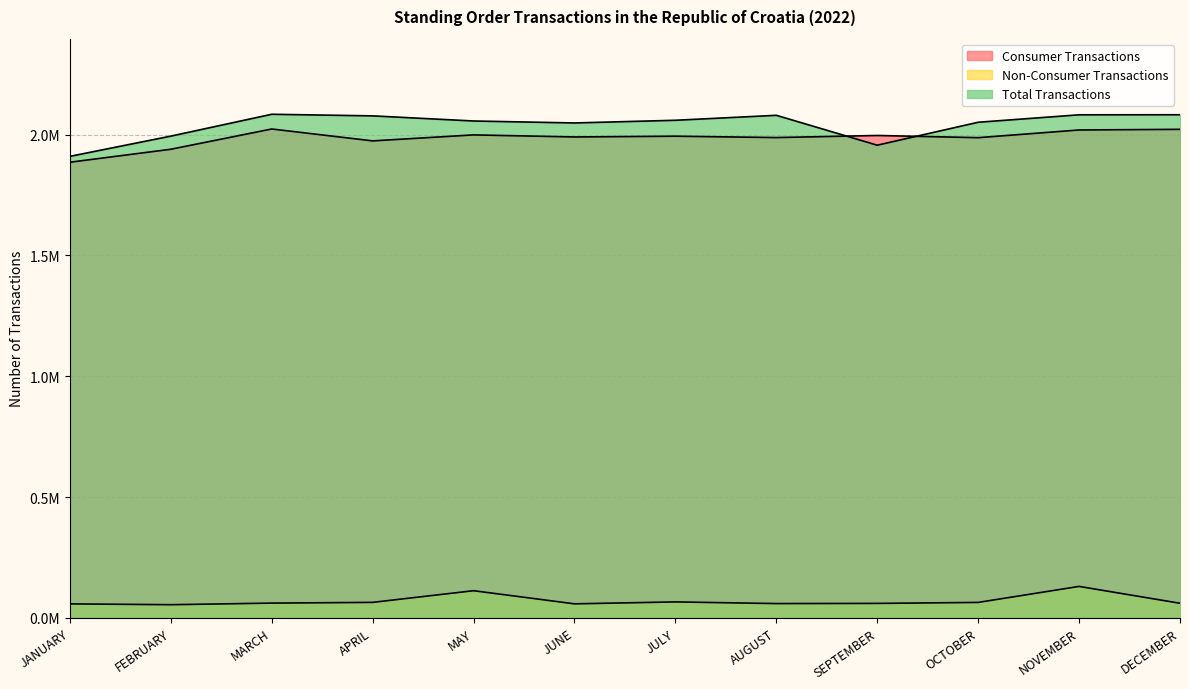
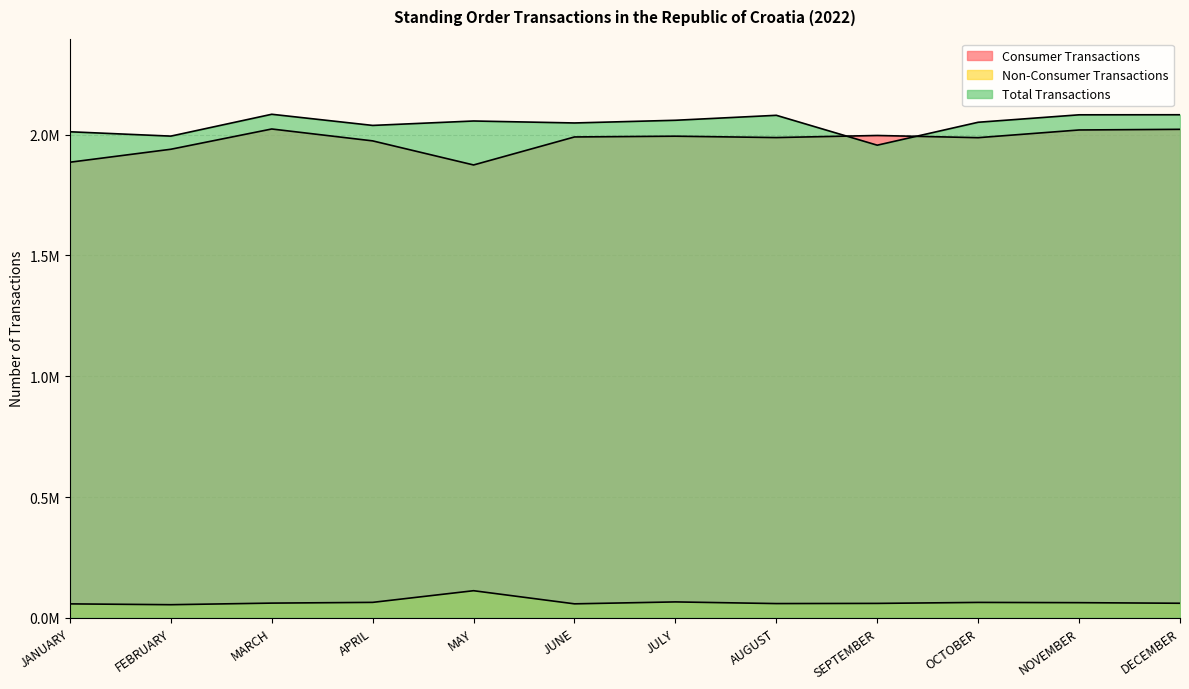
  {
    "Consumer Transactions": {
      "JANUARY": 1890000,
      "FEBRUARY": 1940000,
      "MARCH": 2020000,
      "APRIL": 1970000,
-     "MAY": 2000000,
+     "MAY": 1870000,
      "JUNE": 1990000,
      "JULY": 1990000,
      "AUGUST": 1990000,
      "SEPTEMBER": 2000000,
      "OCTOBER": 1990000,
      "NOVEMBER": 2020000,
      "DECEMBER": 2020000
    },
    "Non-Consumer Transactions": {
      "JANUARY": 60000,
      "FEBRUARY": 50000,
      "MARCH": 60000,
      "APRIL": 60000,
      "MAY": 110000,
      "JUNE": 60000,
      "JULY": 70000,
      "AUGUST": 60000,
      "SEPTEMBER": 60000,
      "OCTOBER": 60000,
-     "NOVEMBER": 130000,
+     "NOVEMBER": 60000,
      "DECEMBER": 60000
    },
    "Total Transactions": {
-     "JANUARY": 1910000,
+     "JANUARY": 2010000,
      "FEBRUARY": 1990000,
      "MARCH": 2080000,
-     "APRIL": 2080000,
+     "APRIL": 2040000,
      "MAY": 2060000,
      "JUNE": 2050000,
      "JULY": 2060000,
      "AUGUST": 2080000,
      "SEPTEMBER": 1960000,
      "OCTOBER": 2050000,
      "NOVEMBER": 2080000,
      "DECEMBER": 2080000
    }
  }
